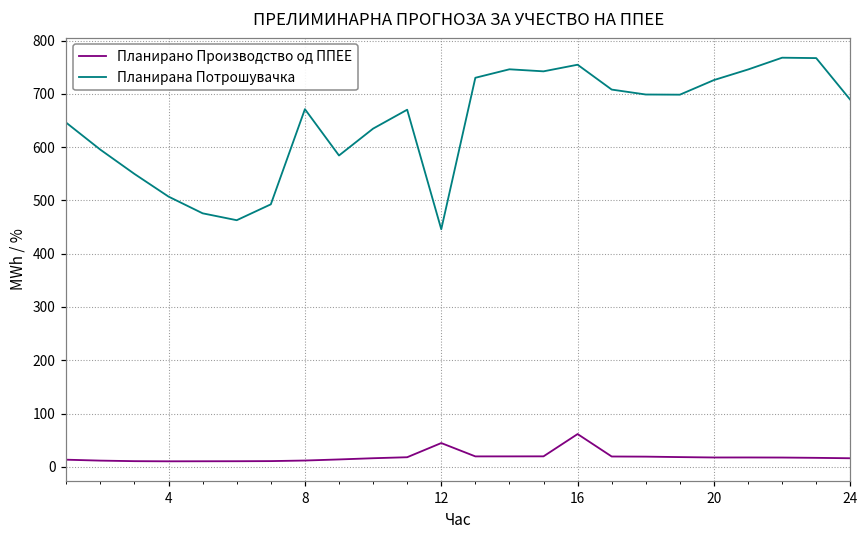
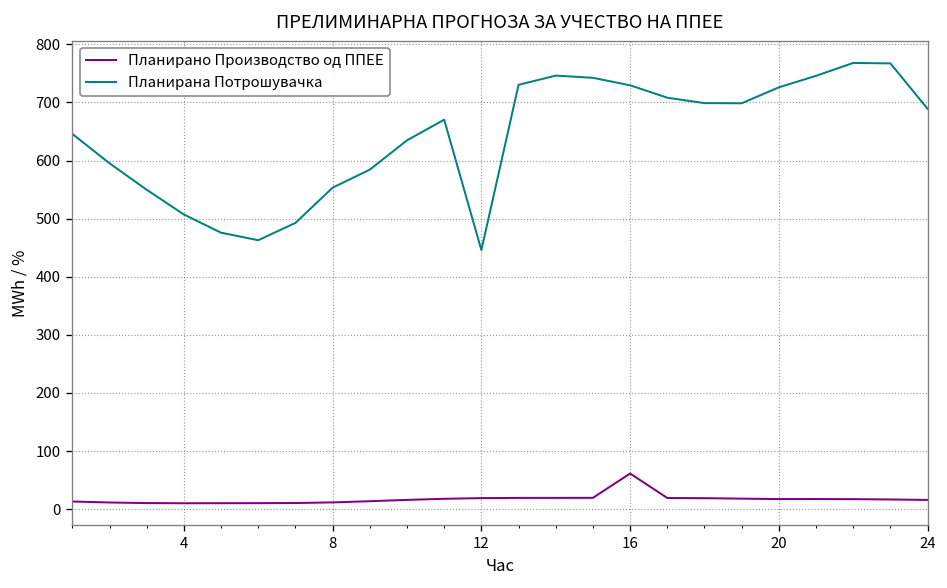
  {
    "Планирано Производство од ППЕЕ": {
      "4": 10,
      "8": 10,
-     "12": 40,
+     "12": 20,
      "16": 60,
      "20": 20,
      "24": 20
    },
    "Планирана Потрошувачка": {
      "4": 510,
-     "8": 670,
+     "8": 550,
      "12": 450,
-     "16": 750,
+     "16": 730,
      "20": 730,
      "24": 690
    }
  }
